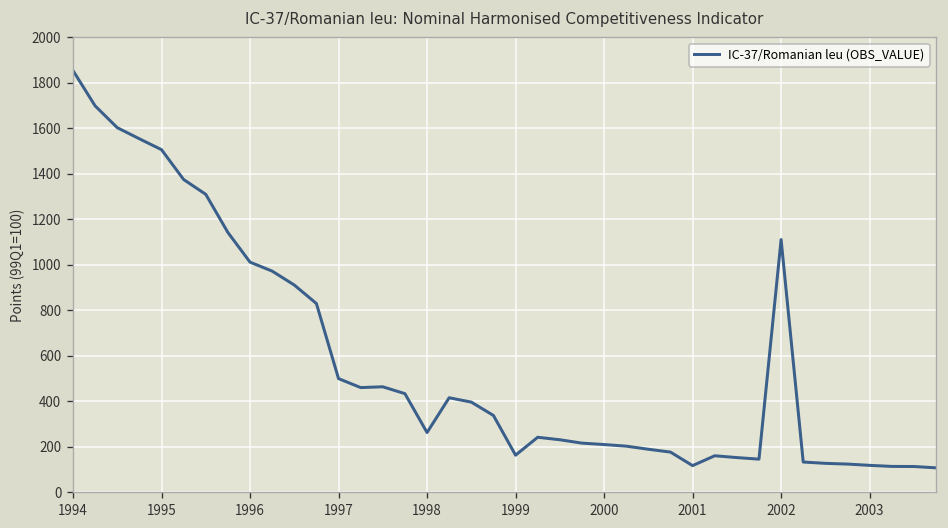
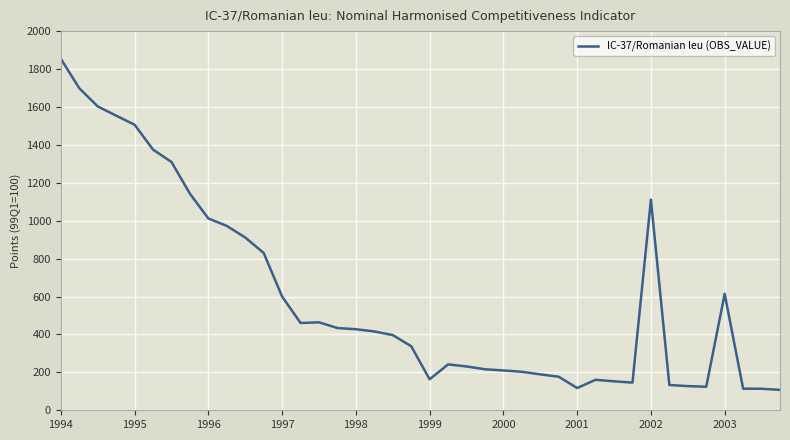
  {
    "1994": 1850,
    "1995": 1510,
    "1996": 1010,
-   "1997": 500,
-   "1998": 260,
+   "1997": 600,
+   "1998": 430,
    "1999": 160,
    "2000": 210,
    "2001": 120,
    "2002": 1110,
-   "2003": 120
+   "2003": 610
  }
